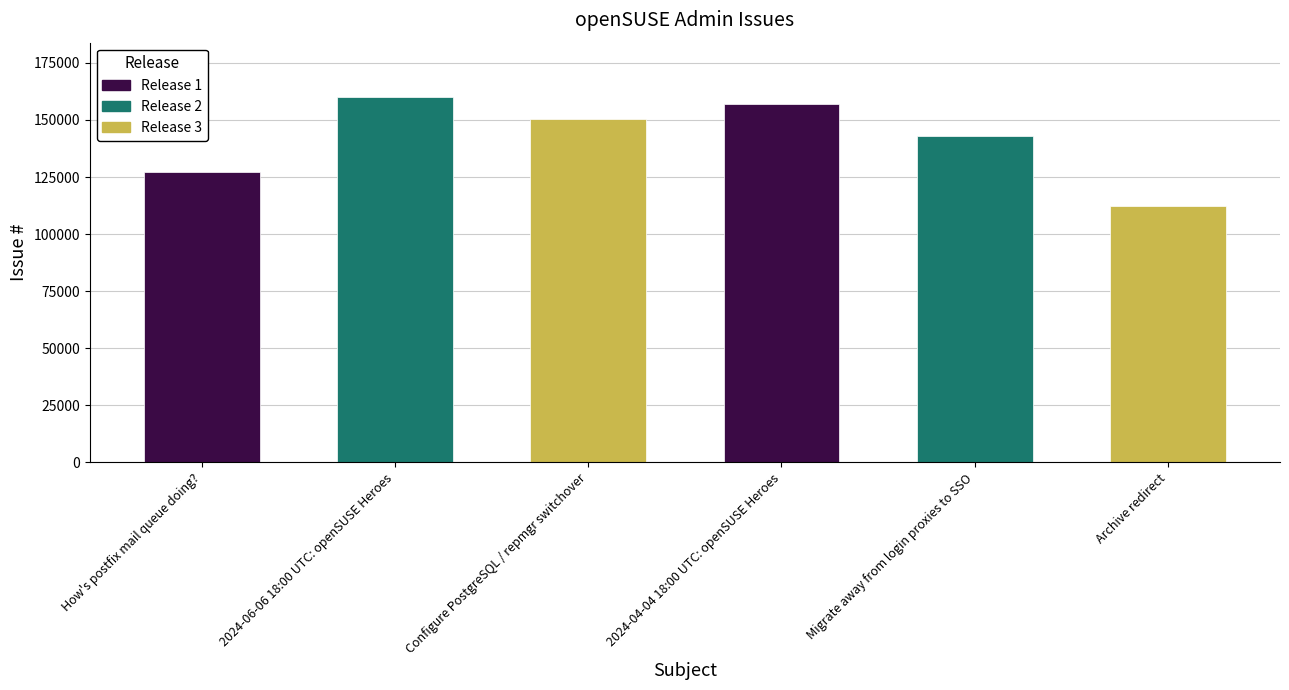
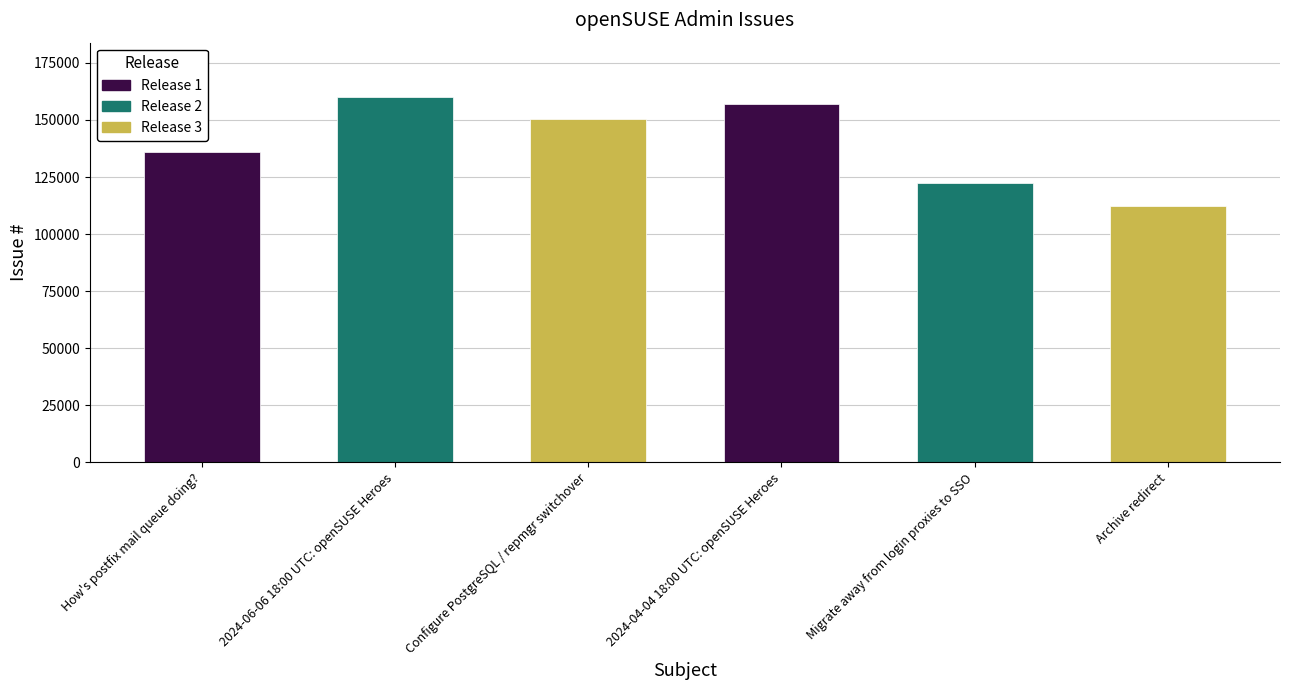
  {
-   "How's postfix mail queue doing?": 127000,
+   "How's postfix mail queue doing?": 136000,
    "2024-06-06 18:00 UTC: openSUSE Heroes": 160000,
    "Configure PostgreSQL / repmgr switchover": 151000,
    "2024-04-04 18:00 UTC: openSUSE Heroes": 157000,
-   "Migrate away from login proxies to SSO": 143000,
+   "Migrate away from login proxies to SSO": 122000,
    "Archive redirect": 112000
  }
